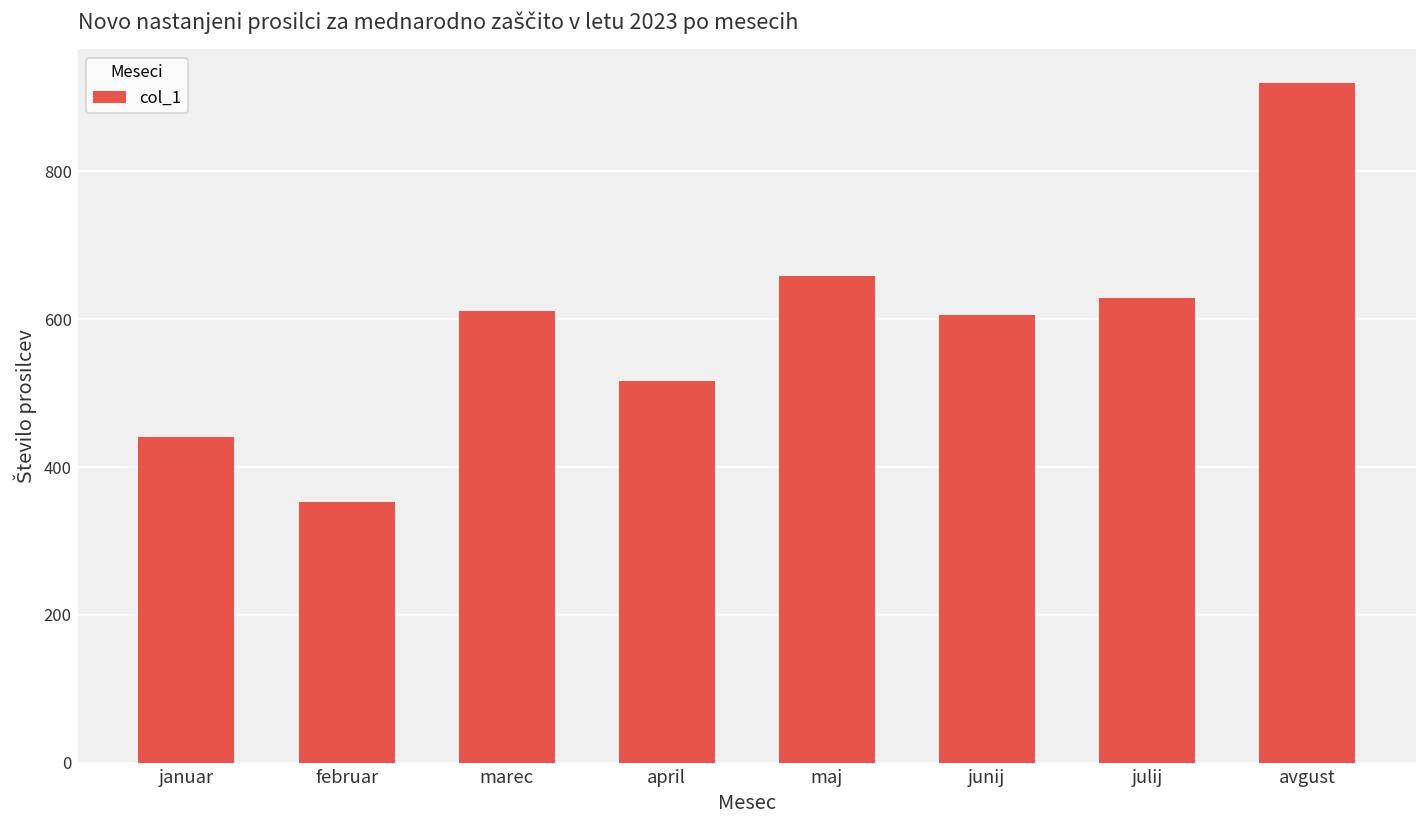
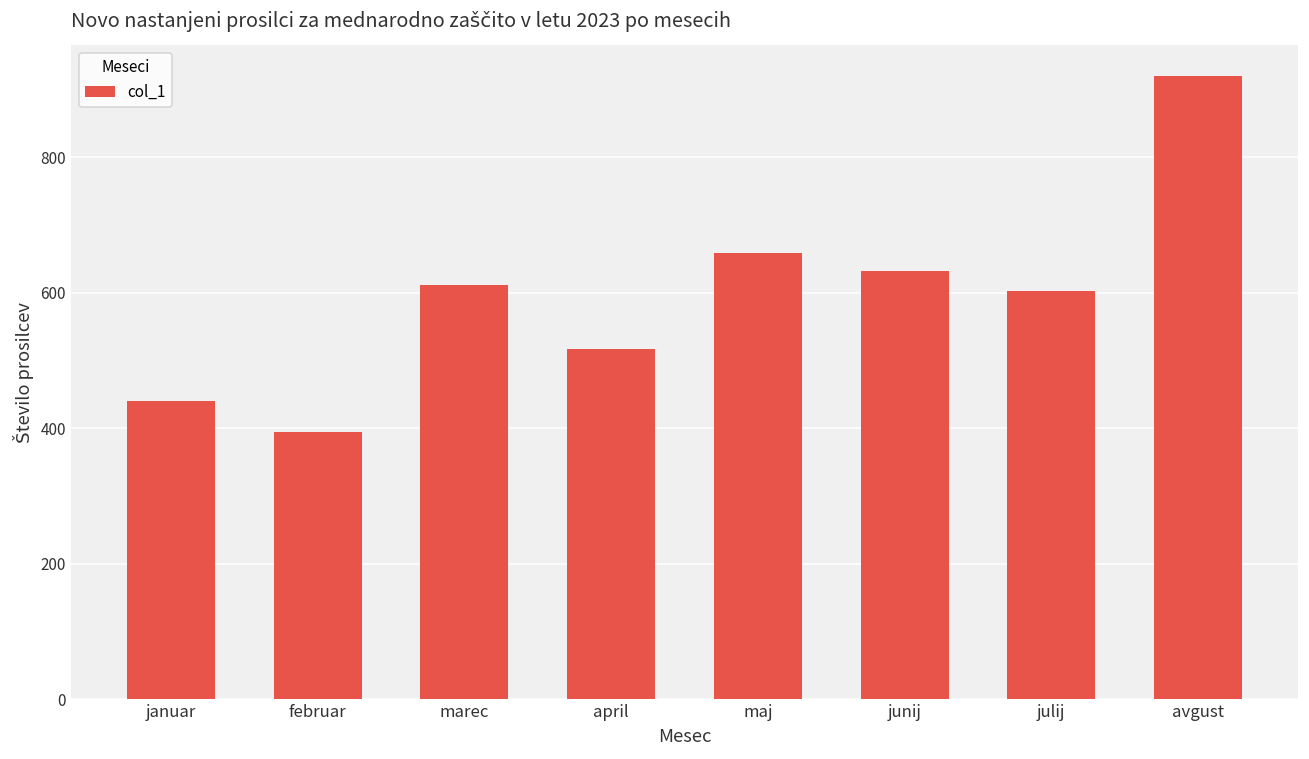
  {
    "januar": 440,
-   "februar": 350,
+   "februar": 390,
    "marec": 610,
    "april": 520,
    "maj": 660,
-   "junij": 610,
-   "julij": 630,
+   "junij": 630,
+   "julij": 600,
    "avgust": 920
  }
